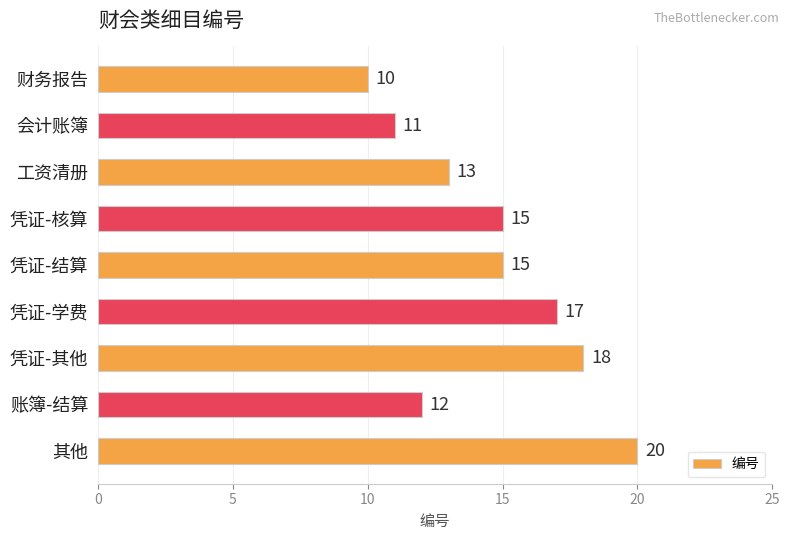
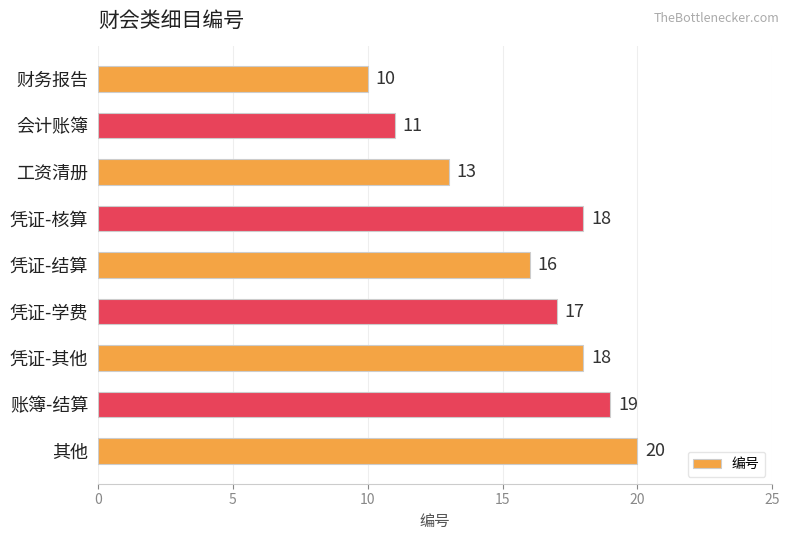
  {
    "财务报告": 10,
    "会计账簿": 11,
    "工资清册": 13,
-   "凭证-核算": 15,
-   "凭证-结算": 15,
+   "凭证-核算": 18,
+   "凭证-结算": 16,
    "凭证-学费": 17,
    "凭证-其他": 18,
-   "账簿-结算": 12,
+   "账簿-结算": 19,
    "其他": 20
  }
